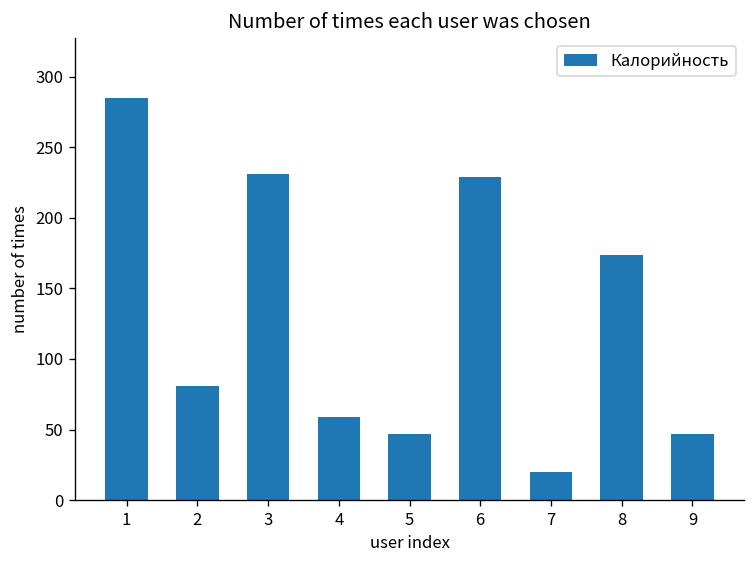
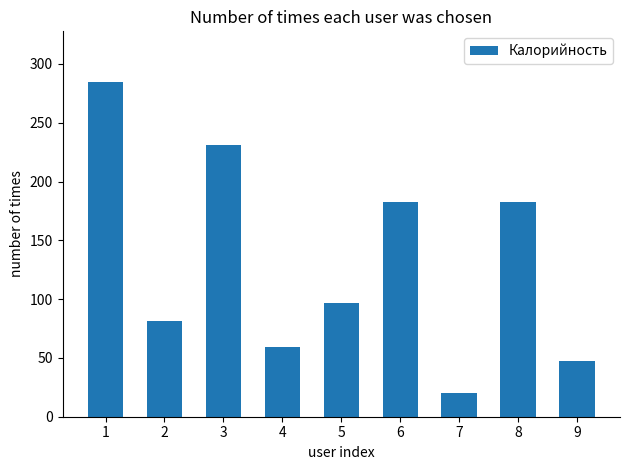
  {
    "1": 285,
    "2": 81,
    "3": 231,
    "4": 59,
-   "5": 47,
-   "6": 229,
+   "5": 97,
+   "6": 183,
    "7": 20,
-   "8": 174,
+   "8": 183,
    "9": 47
  }
